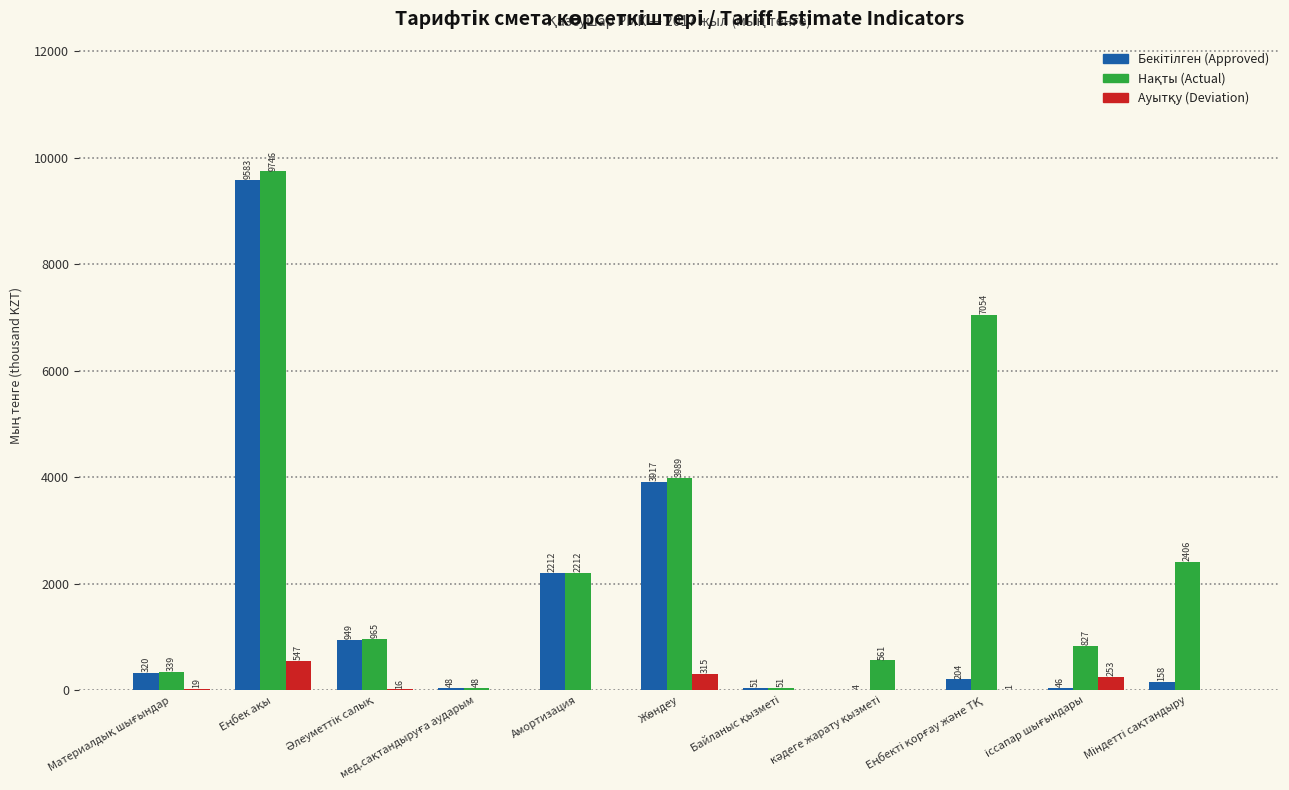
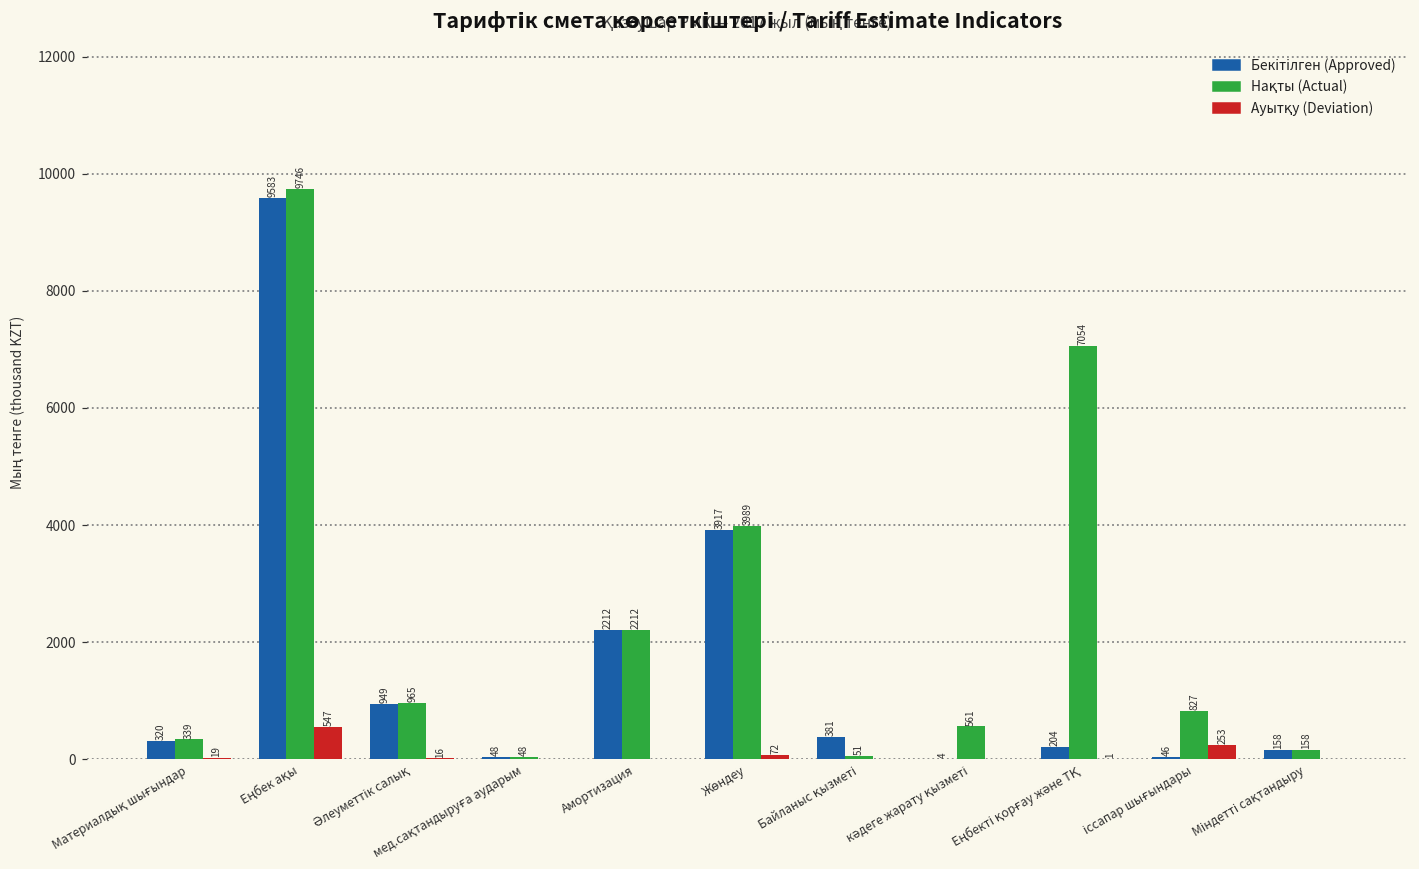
  {
    "Бекітілген (Approved)": {
      "Материалдық шығындар": 320,
      "Еңбек ақы": 9583,
      "Әлеуметтік салық": 949,
      "мед.сақтандыруға аударым": 48,
      "Амортизация": 2212,
      "Жөндеу": 3917,
-     "Байланыс қызметі": 51,
+     "Байланыс қызметі": 381,
      "кәдеге жарату қызметі": 4,
      "Еңбекті қорғау және ТҚ": 204,
      "іссапар шығындары": 46,
      "Міндетті сақтандыру": 158
    },
    "Нақты (Actual)": {
      "Материалдық шығындар": 339,
      "Еңбек ақы": 9746,
      "Әлеуметтік салық": 965,
      "мед.сақтандыруға аударым": 48,
      "Амортизация": 2212,
      "Жөндеу": 3989,
      "Байланыс қызметі": 51,
      "кәдеге жарату қызметі": 561,
      "Еңбекті қорғау және ТҚ": 7054,
      "іссапар шығындары": 827,
-     "Міндетті сақтандыру": 2406
+     "Міндетті сақтандыру": 158
    },
    "Ауытқу (Deviation)": {
      "Материалдық шығындар": 19,
      "Еңбек ақы": 547,
      "Әлеуметтік салық": 16,
-     "Жөндеу": 315,
+     "Жөндеу": 72,
      "Еңбекті қорғау және ТҚ": 1,
      "іссапар шығындары": 253
    }
  }
